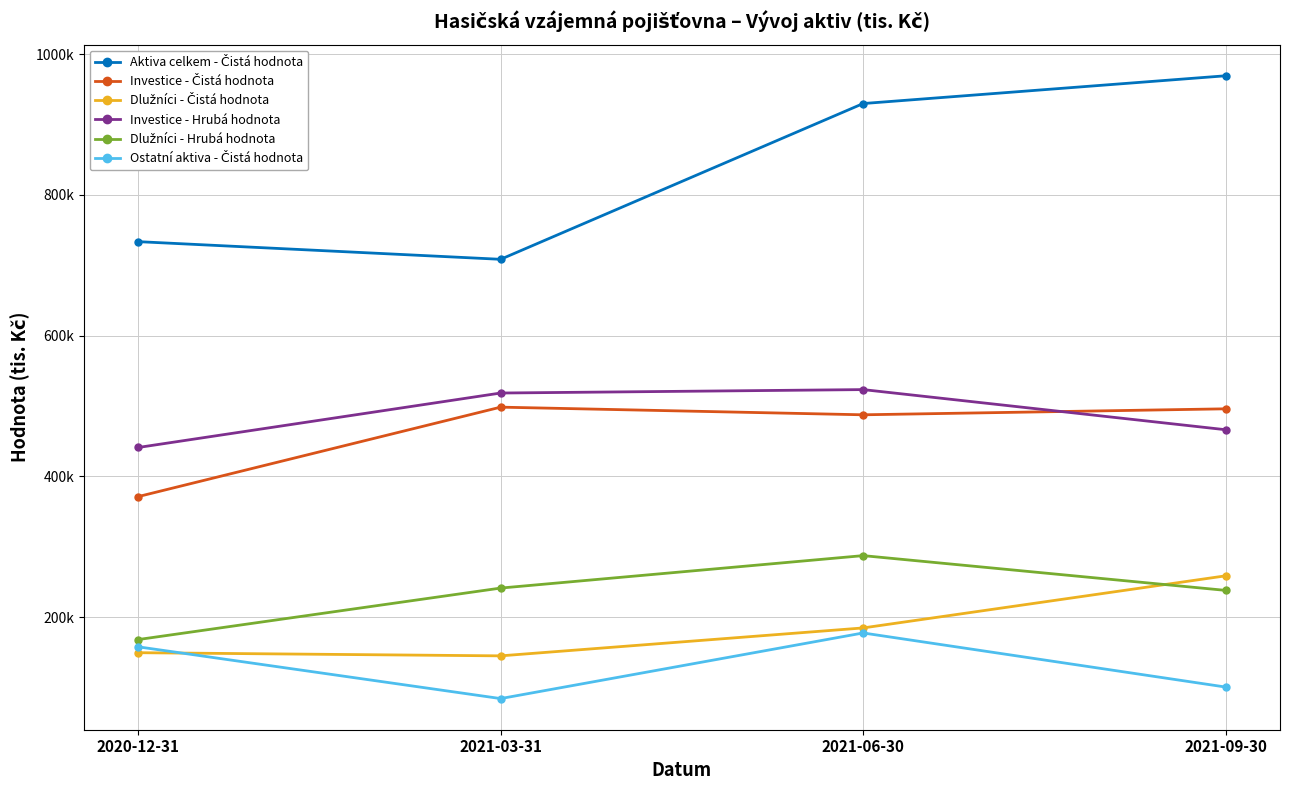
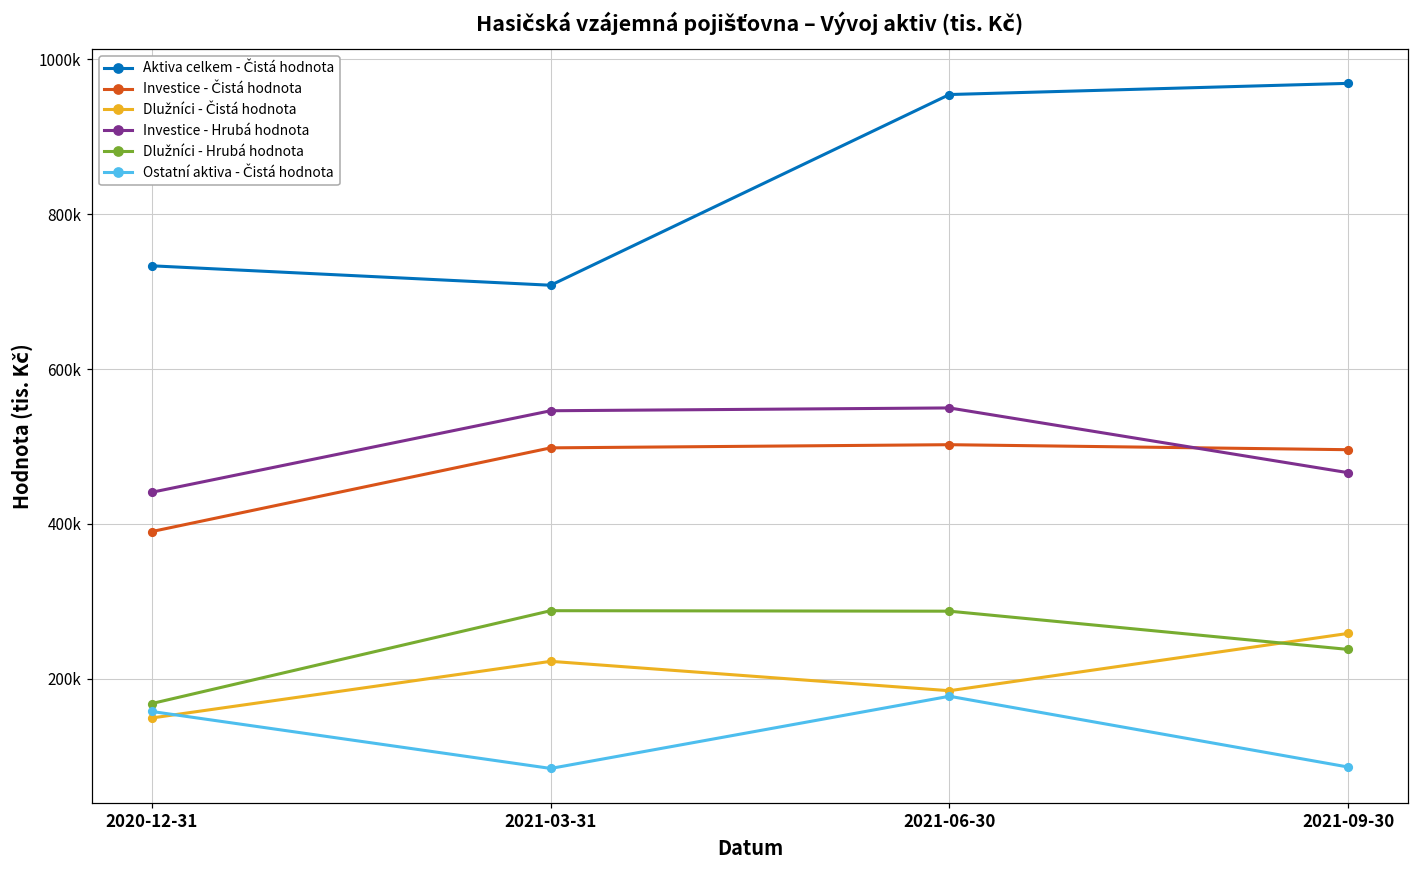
  {
    "Aktiva celkem - Čistá hodnota": {
      "2020-12-31": 730000,
      "2021-03-31": 710000,
-     "2021-06-30": 930000,
+     "2021-06-30": 950000,
      "2021-09-30": 970000
    },
    "Investice - Čistá hodnota": {
-     "2020-12-31": 370000,
+     "2020-12-31": 390000,
      "2021-03-31": 500000,
-     "2021-06-30": 490000,
+     "2021-06-30": 500000,
      "2021-09-30": 500000
    },
    "Dlužníci - Čistá hodnota": {
      "2020-12-31": 150000,
-     "2021-03-31": 140000,
+     "2021-03-31": 220000,
      "2021-06-30": 180000,
      "2021-09-30": 260000
    },
    "Investice - Hrubá hodnota": {
      "2020-12-31": 440000,
-     "2021-03-31": 520000,
-     "2021-06-30": 520000,
+     "2021-03-31": 550000,
+     "2021-06-30": 550000,
      "2021-09-30": 470000
    },
    "Dlužníci - Hrubá hodnota": {
      "2020-12-31": 170000,
-     "2021-03-31": 240000,
+     "2021-03-31": 290000,
      "2021-06-30": 290000,
      "2021-09-30": 240000
    },
    "Ostatní aktiva - Čistá hodnota": {
      "2020-12-31": 160000,
      "2021-03-31": 80000,
      "2021-06-30": 180000,
-     "2021-09-30": 100000
+     "2021-09-30": 90000
    }
  }
